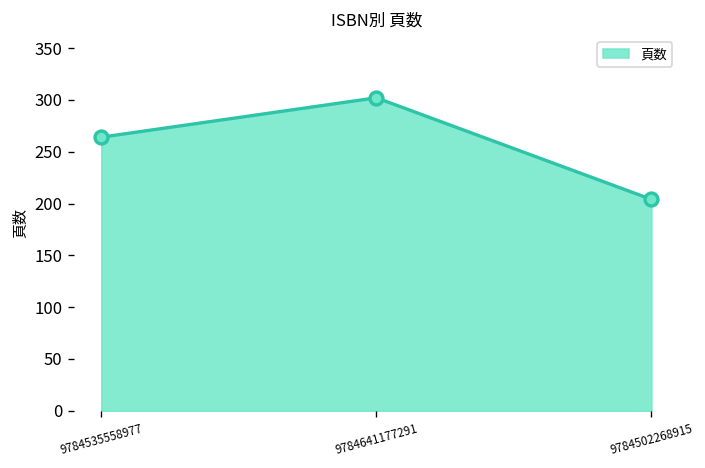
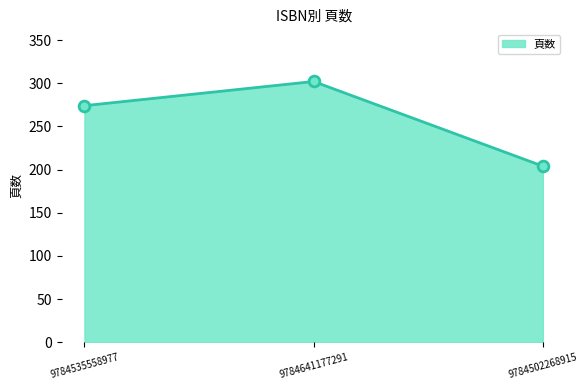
  {
-   "9784535558977": 260,
+   "9784535558977": 270,
    "9784641177291": 300,
    "9784502268915": 200
  }
